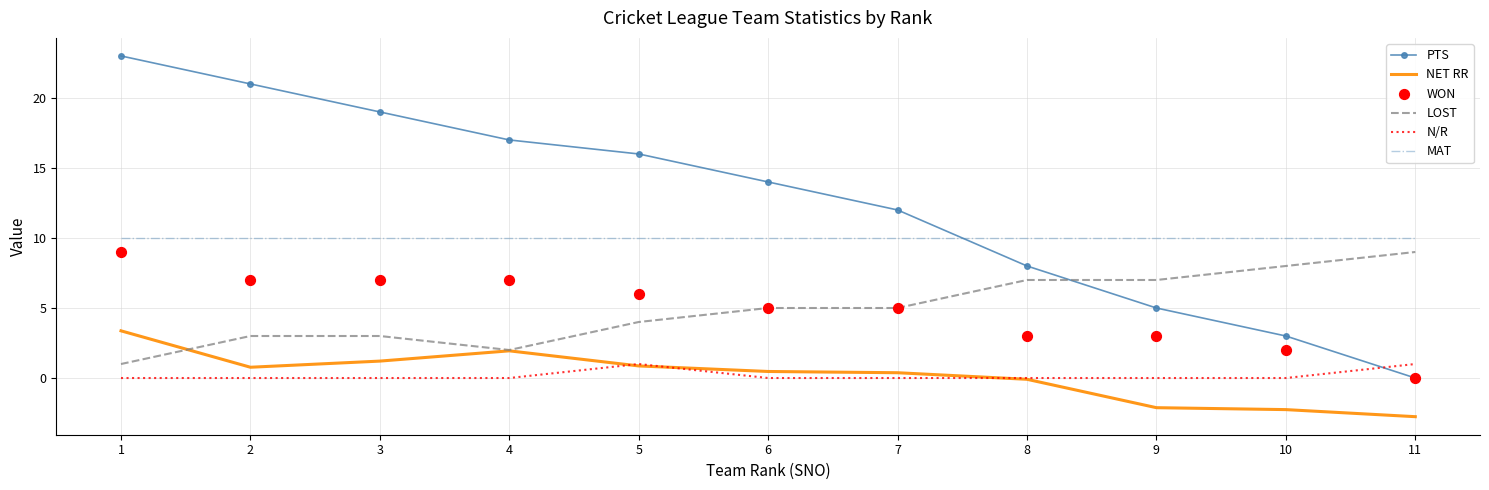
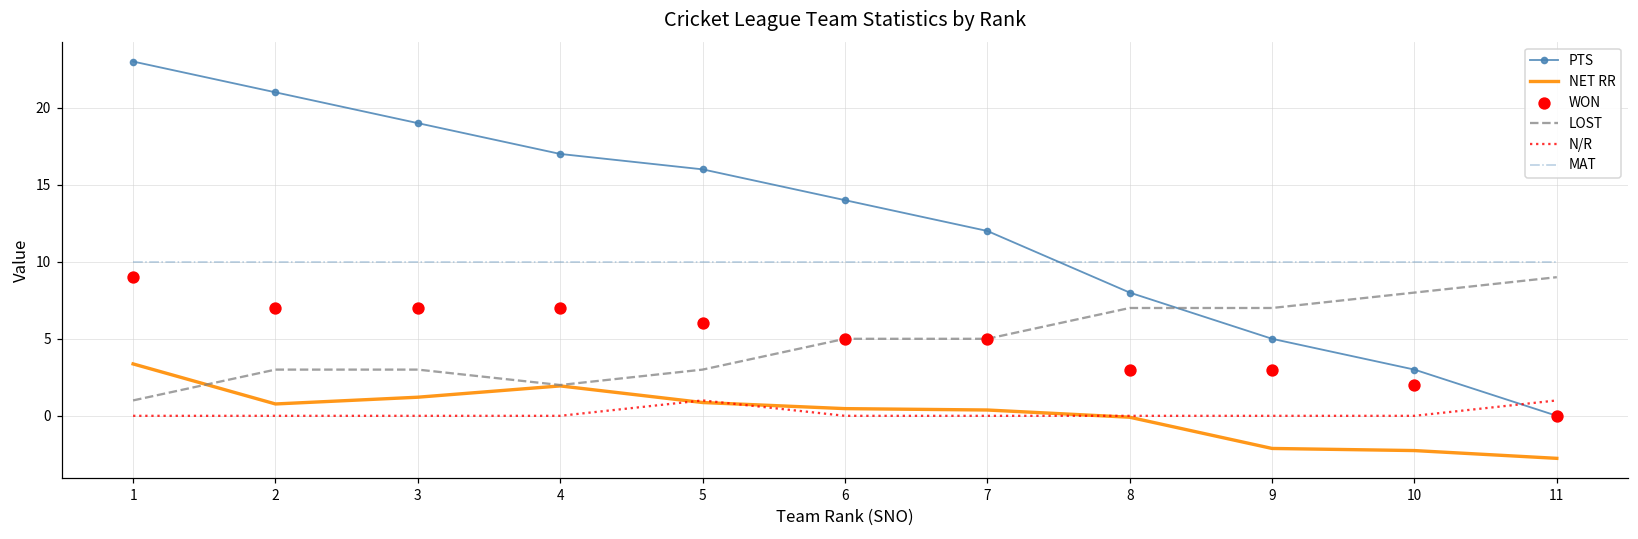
  {
    "NET RR": {
      "1": 3.4,
      "2": 0.8,
      "3": 1.2,
      "6": 0.5,
      "7": 0.4,
      "9": -2,
      "10": -2.3,
      "11": -2.8
    },
    "LOST": {
      "1": 1,
      "2": 3,
      "3": 3,
-     "5": 4,
+     "5": 3,
      "8": 7,
      "9": 7,
      "10": 8,
      "11": 9
    }
  }
